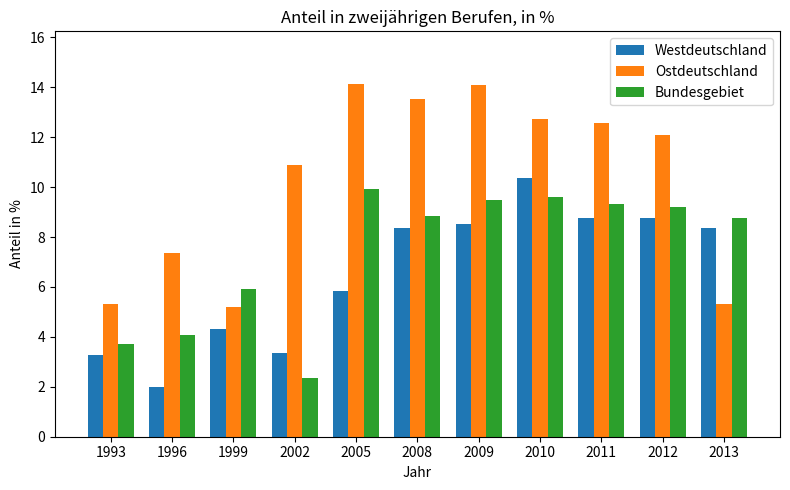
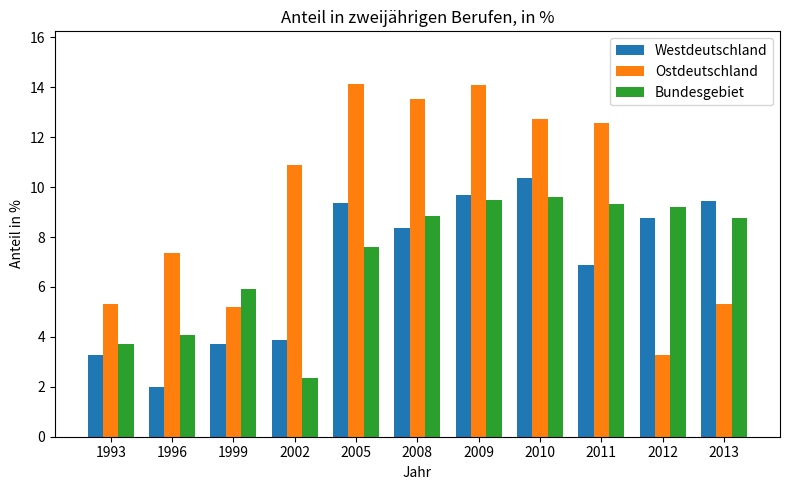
  {
    "Westdeutschland": {
      "1993": 3.3,
      "1996": 2.0,
-     "1999": 4.3,
-     "2002": 3.4,
-     "2005": 5.8,
+     "1999": 3.7,
+     "2002": 3.9,
+     "2005": 9.4,
      "2008": 8.3,
-     "2009": 8.5,
+     "2009": 9.7,
      "2010": 10.4,
-     "2011": 8.8,
+     "2011": 6.9,
      "2012": 8.8,
-     "2013": 8.4
+     "2013": 9.5
    },
    "Ostdeutschland": {
      "1993": 5.3,
      "1996": 7.4,
      "1999": 5.2,
      "2002": 10.9,
      "2005": 14.1,
      "2008": 13.5,
      "2009": 14.1,
      "2010": 12.7,
      "2011": 12.6,
-     "2012": 12.1,
+     "2012": 3.3,
      "2013": 5.3
    },
    "Bundesgebiet": {
      "1993": 3.7,
      "1996": 4.1,
      "1999": 5.9,
      "2002": 2.4,
-     "2005": 9.9,
+     "2005": 7.6,
      "2008": 8.8,
      "2009": 9.5,
      "2010": 9.6,
      "2011": 9.3,
      "2012": 9.2,
      "2013": 8.7
    }
  }
